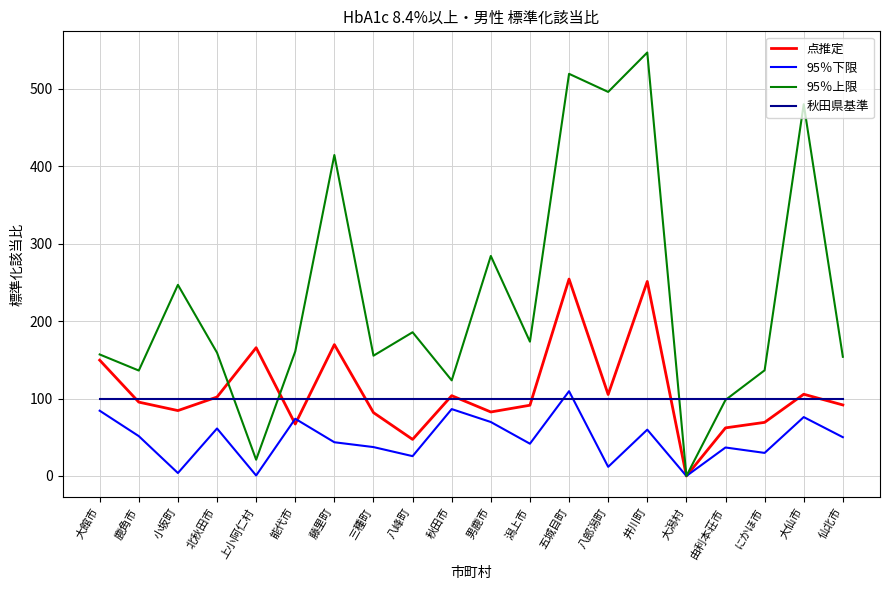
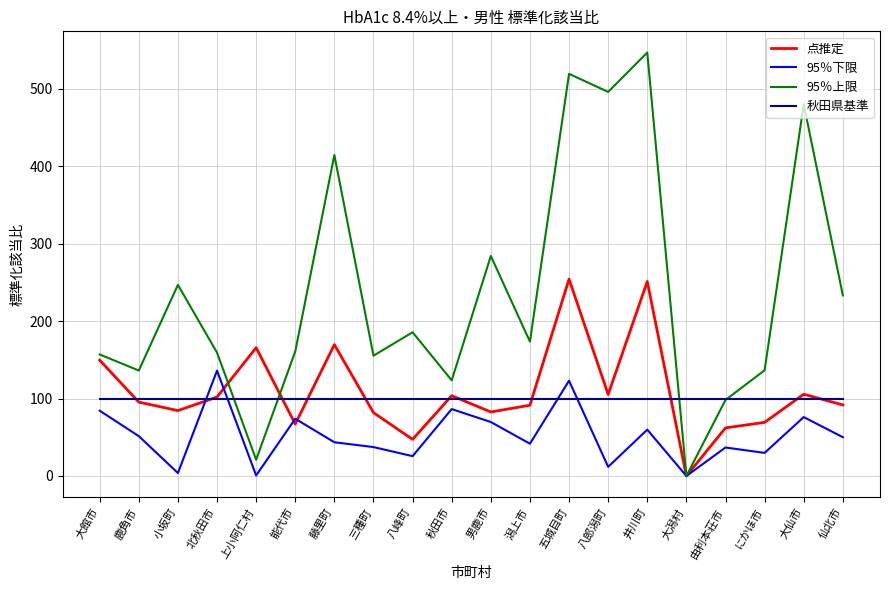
  {
    "点推定": {
      "大館市": 150,
      "鹿角市": 100,
      "小坂町": 80,
      "上小阿仁村": 170,
      "能代市": 70,
      "藤里町": 170,
      "三種町": 80,
      "八峰町": 50,
      "秋田市": 100,
      "男鹿市": 80,
      "潟上市": 90,
      "五城目町": 250,
      "八郎潟町": 110,
      "井川町": 250,
      "由利本荘市": 60,
      "にかほ市": 70,
      "大仙市": 110,
      "仙北市": 90
    },
    "95％下限": {
      "大館市": 80,
      "鹿角市": 50,
      "小坂町": 0,
-     "北秋田市": 60,
+     "北秋田市": 140,
      "上小阿仁村": 0,
      "能代市": 70,
      "藤里町": 40,
      "三種町": 40,
      "八峰町": 30,
      "秋田市": 90,
      "男鹿市": 70,
      "潟上市": 40,
-     "五城目町": 110,
+     "五城目町": 120,
      "八郎潟町": 10,
      "井川町": 60,
      "由利本荘市": 40,
      "にかほ市": 30,
      "大仙市": 80,
      "仙北市": 50
    },
    "95％上限": {
      "大館市": 160,
      "鹿角市": 140,
      "小坂町": 250,
      "北秋田市": 160,
      "上小阿仁村": 20,
      "能代市": 160,
      "藤里町": 410,
      "三種町": 160,
      "八峰町": 190,
      "秋田市": 120,
      "男鹿市": 280,
      "潟上市": 170,
      "五城目町": 520,
      "八郎潟町": 500,
      "井川町": 550,
      "にかほ市": 140,
-     "仙北市": 150
+     "仙北市": 230
    },
    "秋田県基準": {
      "大館市": 100,
      "鹿角市": 100,
      "小坂町": 100,
      "上小阿仁村": 100,
      "能代市": 100,
      "藤里町": 100,
      "三種町": 100,
      "八峰町": 100,
      "秋田市": 100,
      "男鹿市": 100,
      "潟上市": 100,
      "五城目町": 100,
      "八郎潟町": 100,
      "井川町": 100,
      "大潟村": 100,
      "にかほ市": 100,
      "大仙市": 100,
      "仙北市": 100
    }
  }
